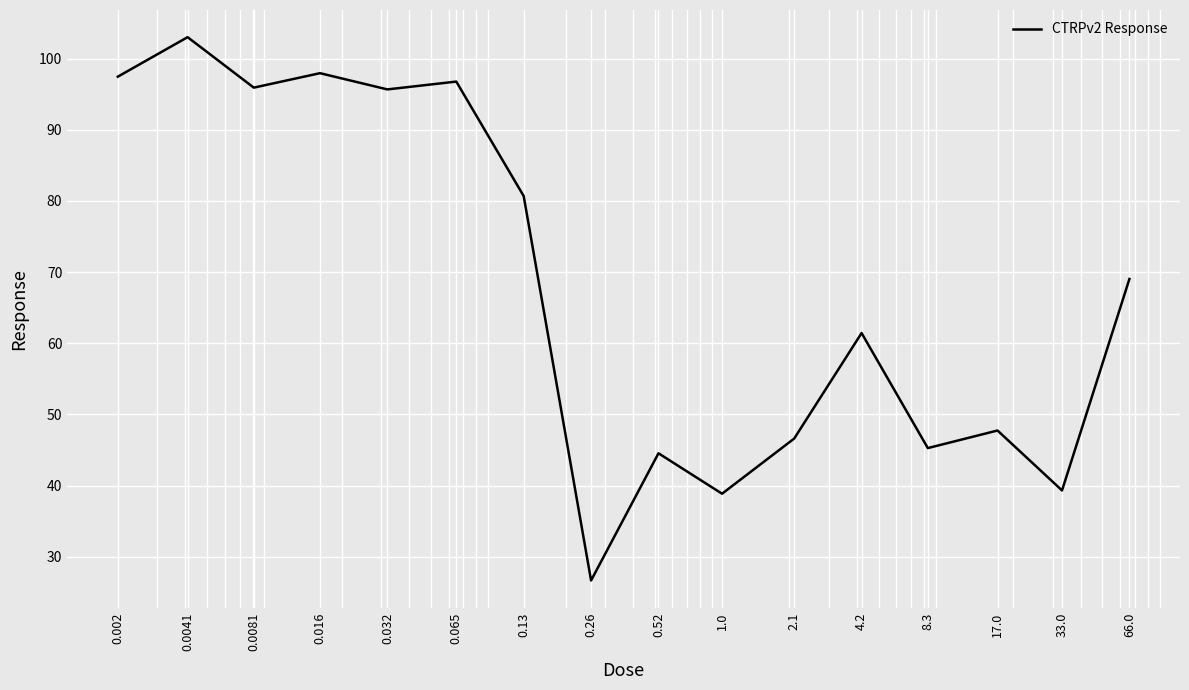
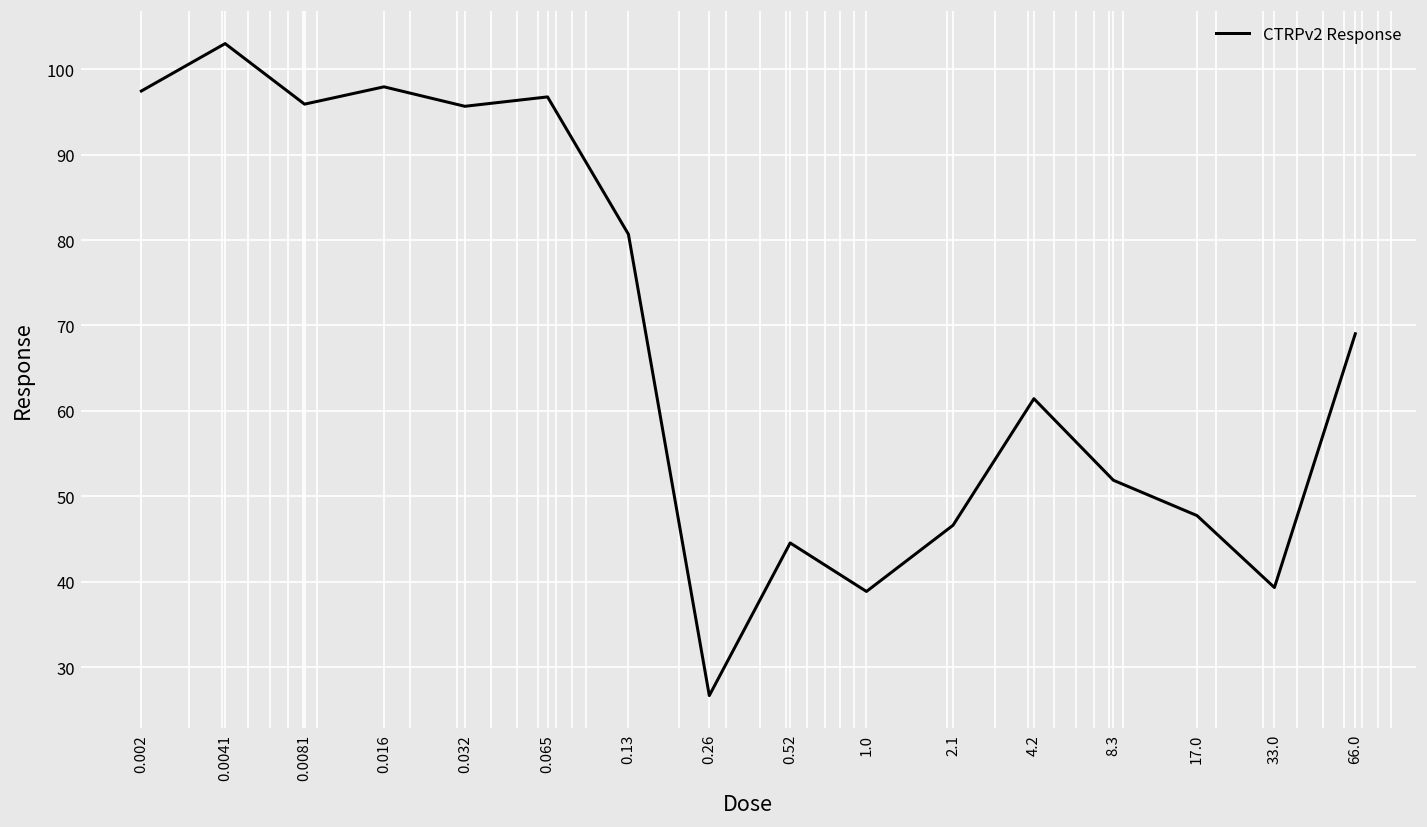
  {
    "0.002": 97,
    "0.0041": 103,
    "0.0081": 96,
    "0.016": 98,
    "0.032": 96,
    "0.065": 97,
    "0.13": 81,
    "0.26": 27,
    "0.52": 45,
    "1.0": 39,
    "2.1": 47,
    "4.2": 61,
-   "8.3": 45,
+   "8.3": 52,
    "17.0": 48,
    "33.0": 39,
    "66.0": 69
  }
